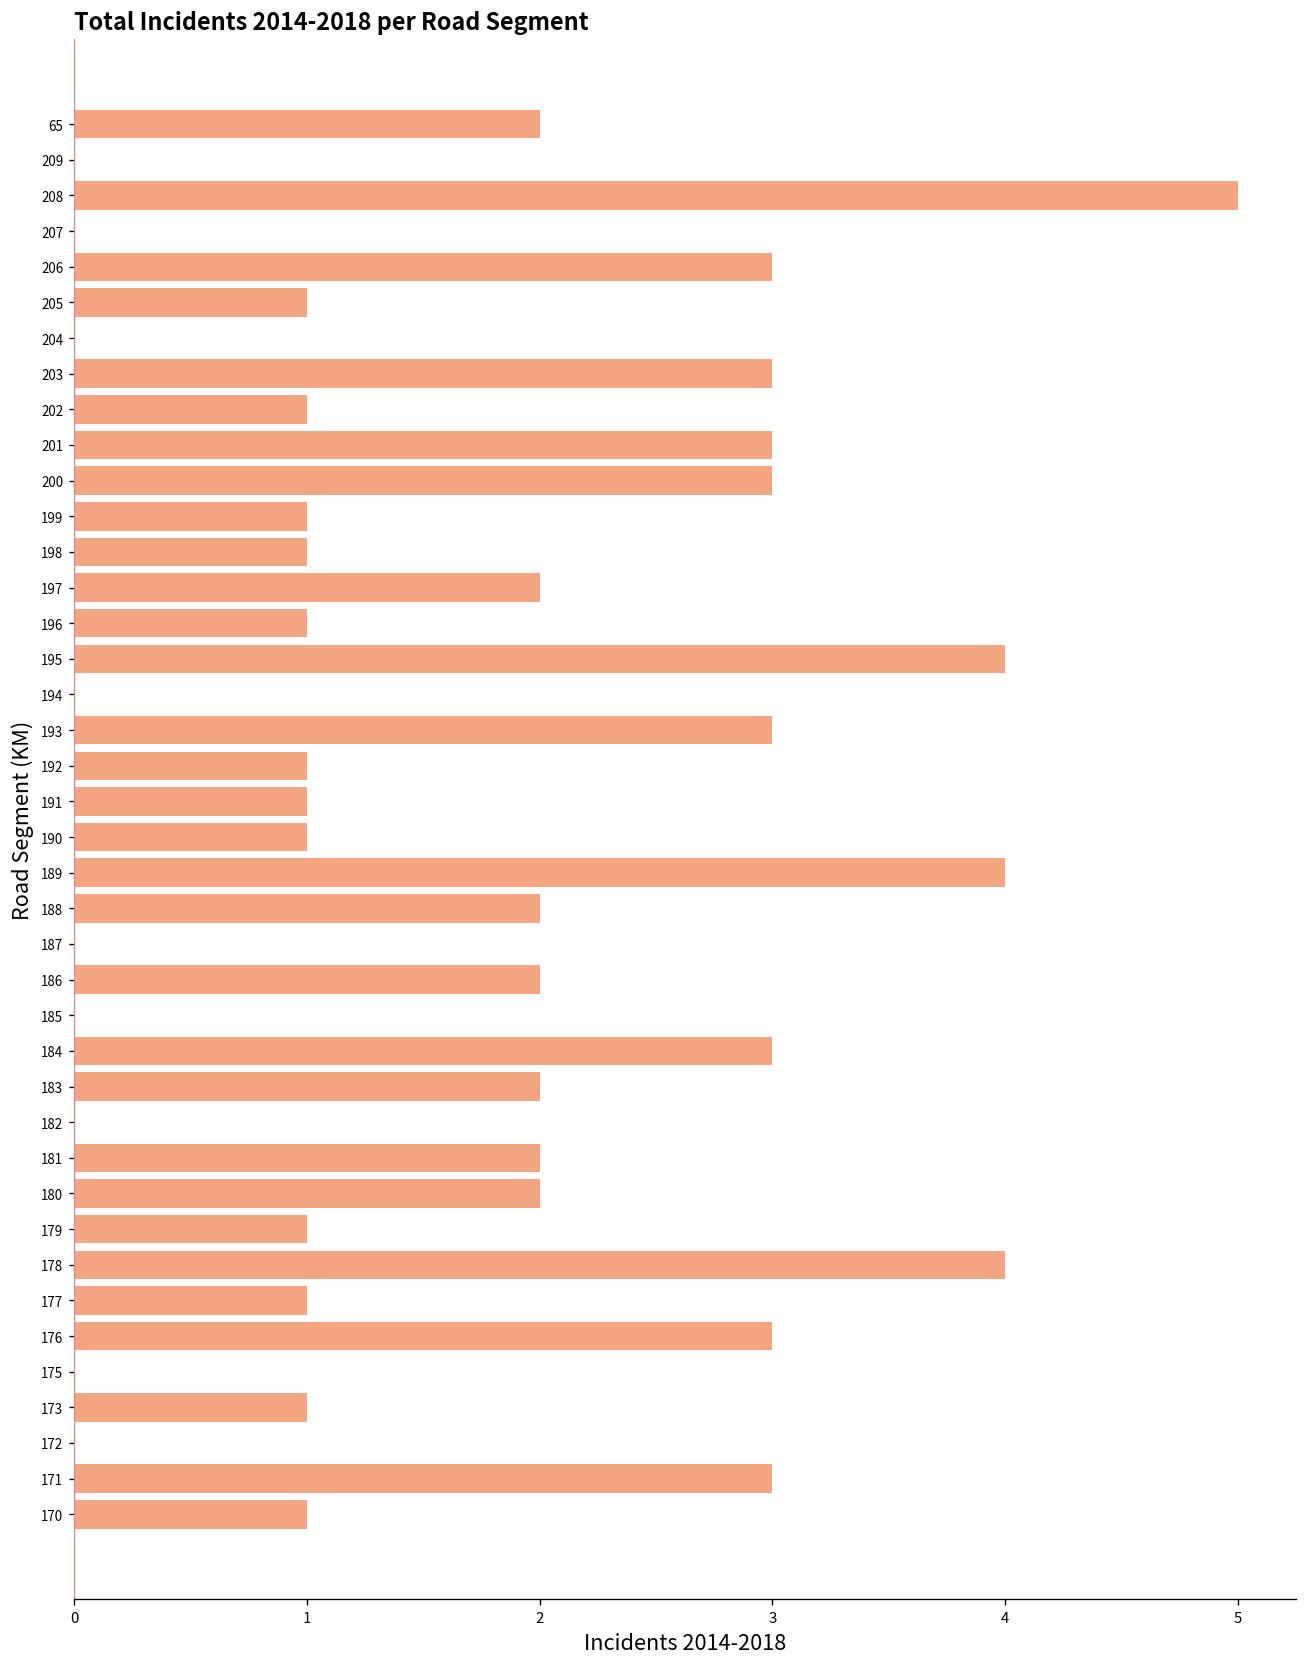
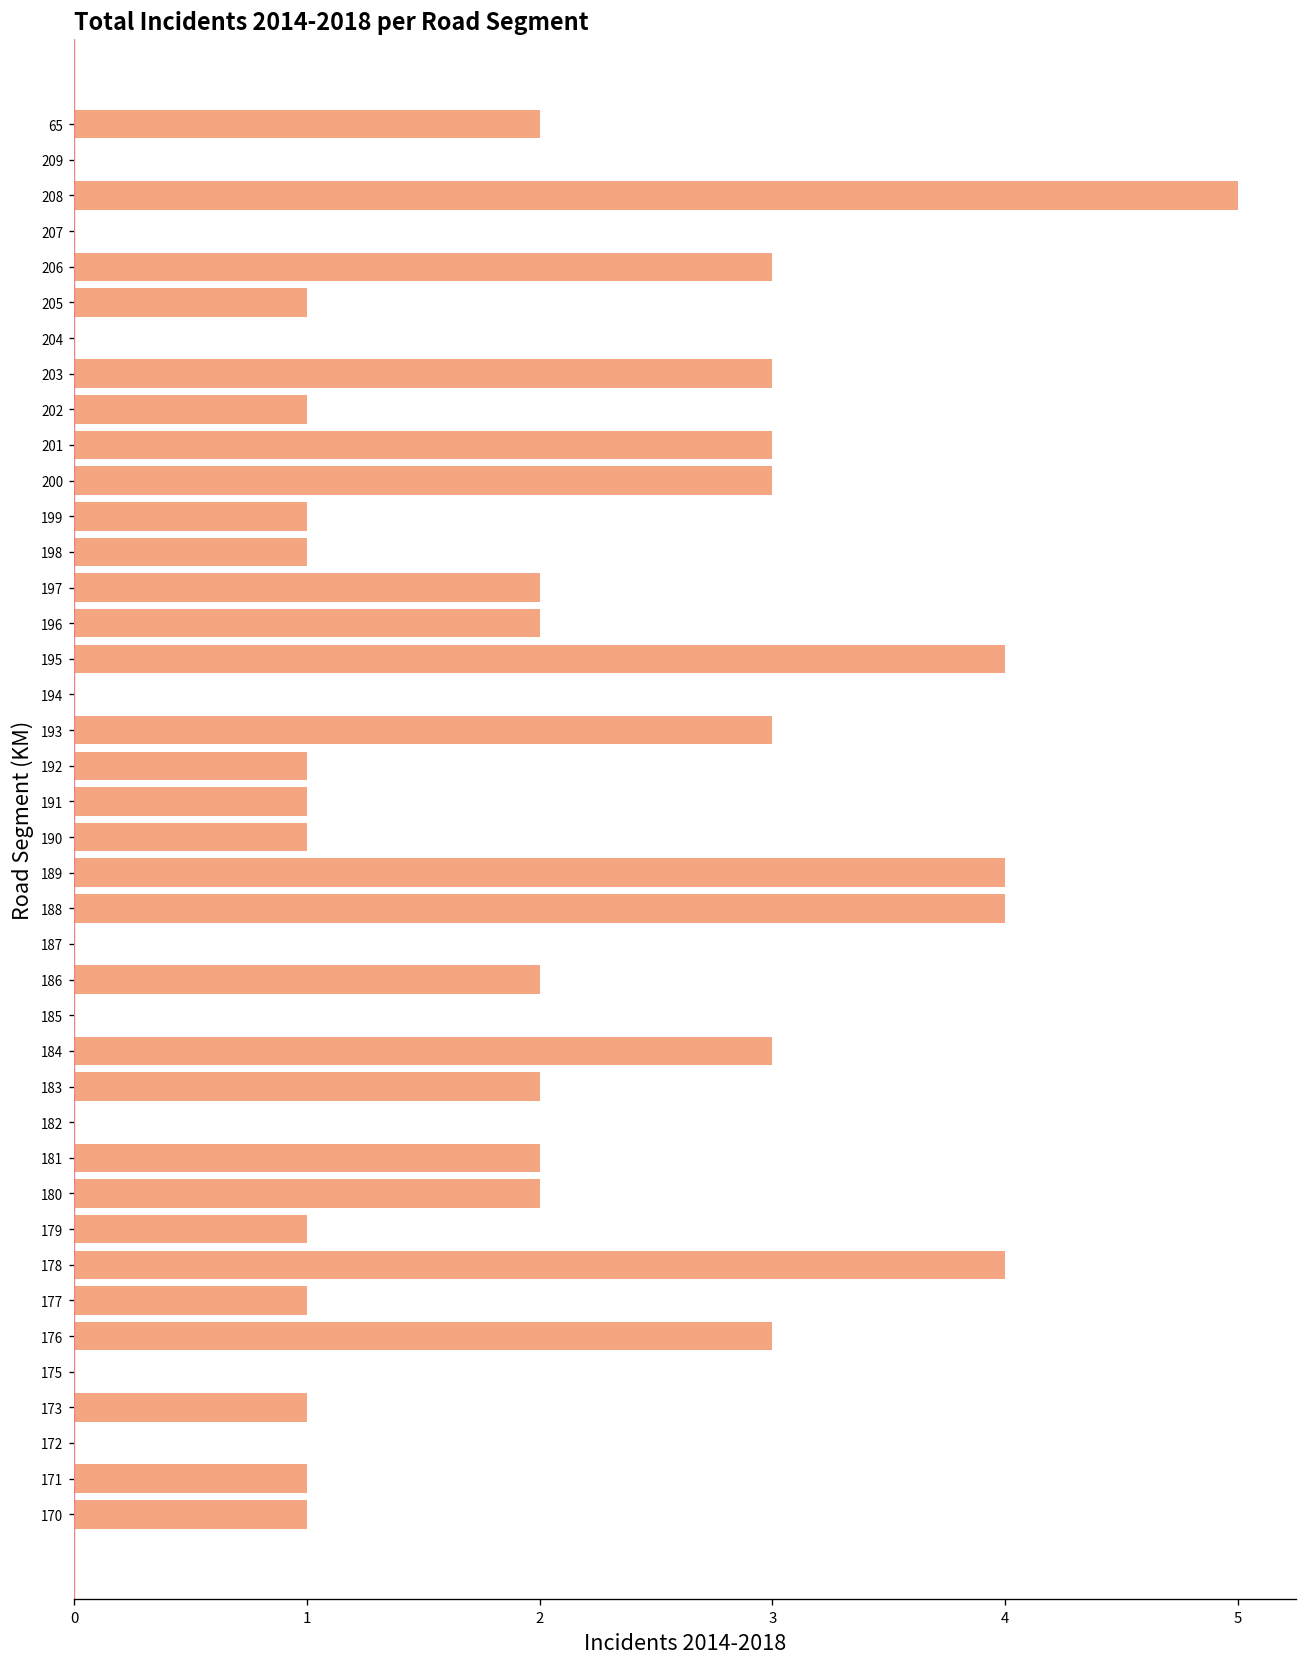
  {
    "65": 2,
    "209": 0,
    "208": 5,
    "207": 0,
    "206": 3,
    "205": 1,
    "204": 0,
    "203": 3,
    "202": 1,
    "201": 3,
    "200": 3,
    "199": 1,
    "198": 1,
    "197": 2,
-   "196": 1,
+   "196": 2,
    "195": 4,
    "194": 0,
    "193": 3,
    "192": 1,
    "191": 1,
    "190": 1,
    "189": 4,
-   "188": 2,
+   "188": 4,
    "187": 0,
    "186": 2,
    "185": 0,
    "184": 3,
    "183": 2,
    "182": 0,
    "181": 2,
    "180": 2,
    "179": 1,
    "178": 4,
    "177": 1,
    "176": 3,
    "175": 0,
    "173": 1,
    "172": 0,
-   "171": 3,
+   "171": 1,
    "170": 1
  }
